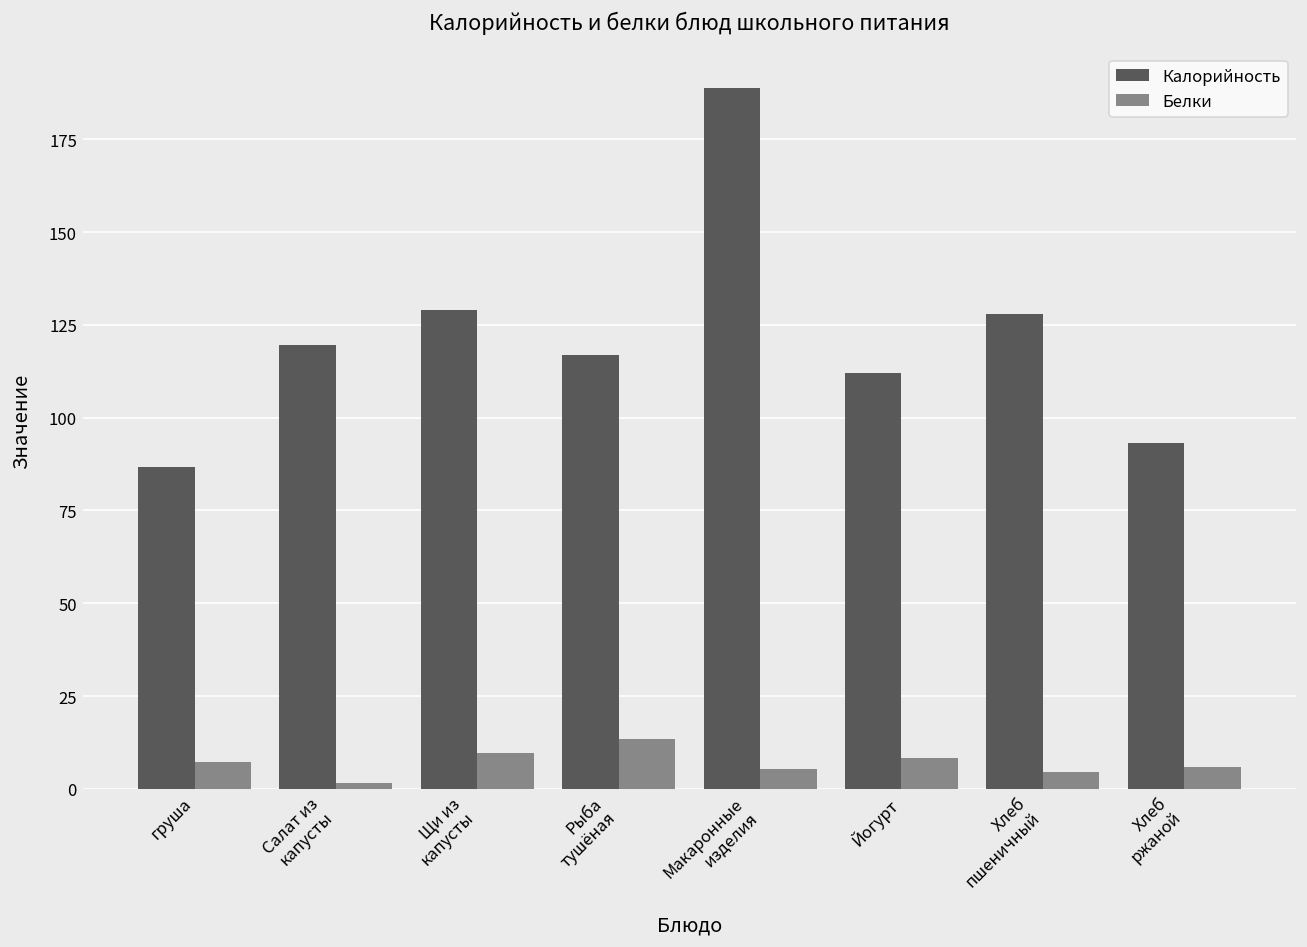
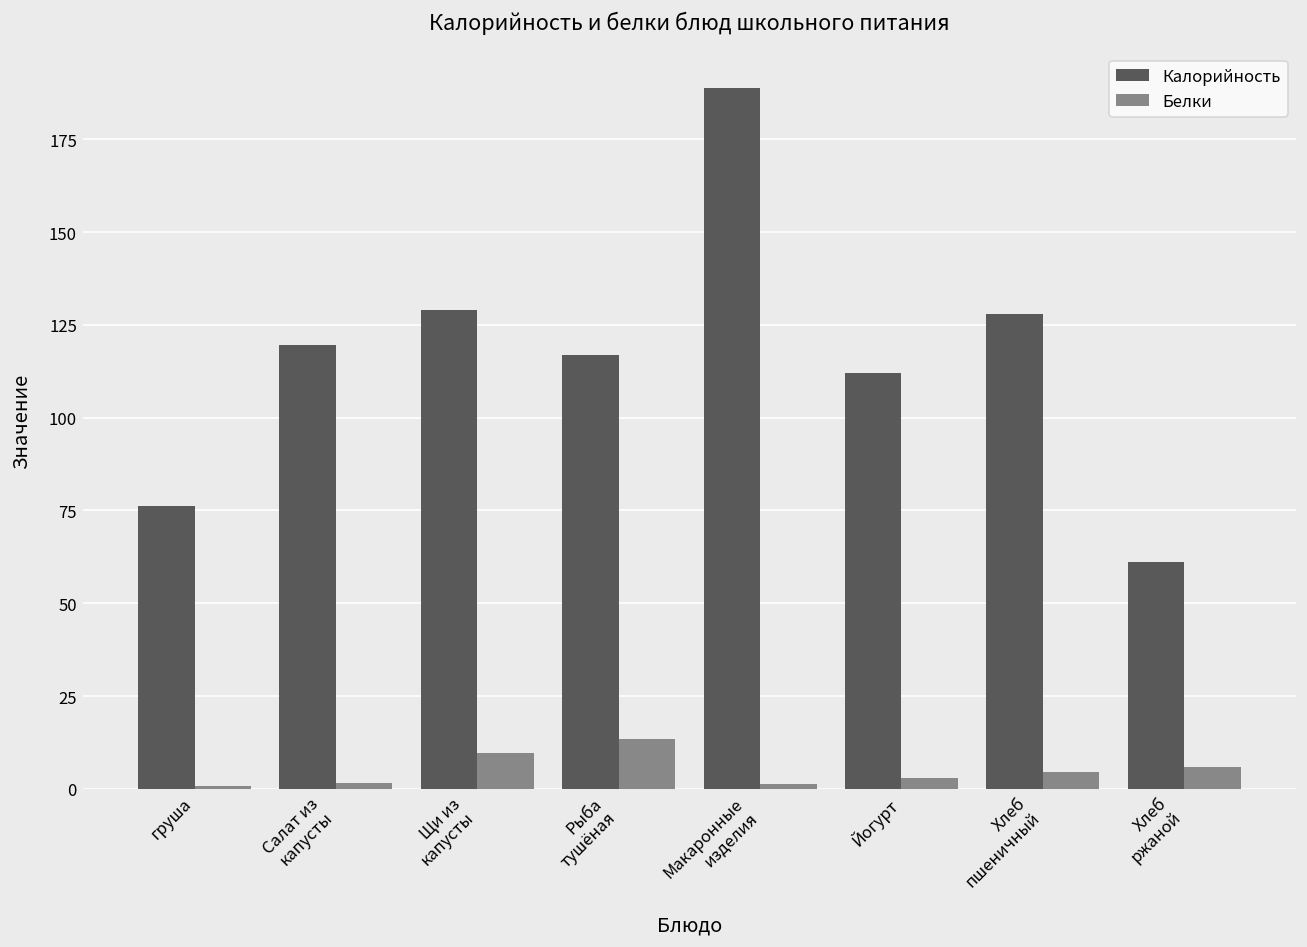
  {
    "Калорийность": {
-     "груша": 87,
+     "груша": 76,
      "Салат из капусты": 120,
      "Щи из капусты": 129,
      "Рыба тушёная": 117,
      "Макаронные изделия": 189,
      "Йогурт": 112,
      "Хлеб пшеничный": 128,
-     "Хлеб ржаной": 93
+     "Хлеб ржаной": 61
    },
    "Белки": {
-     "груша": 7,
+     "груша": 1,
      "Салат из капусты": 2,
      "Щи из капусты": 10,
      "Рыба тушёная": 13,
-     "Макаронные изделия": 5,
-     "Йогурт": 8,
+     "Макаронные изделия": 1,
+     "Йогурт": 3,
      "Хлеб пшеничный": 4,
      "Хлеб ржаной": 6
    }
  }
